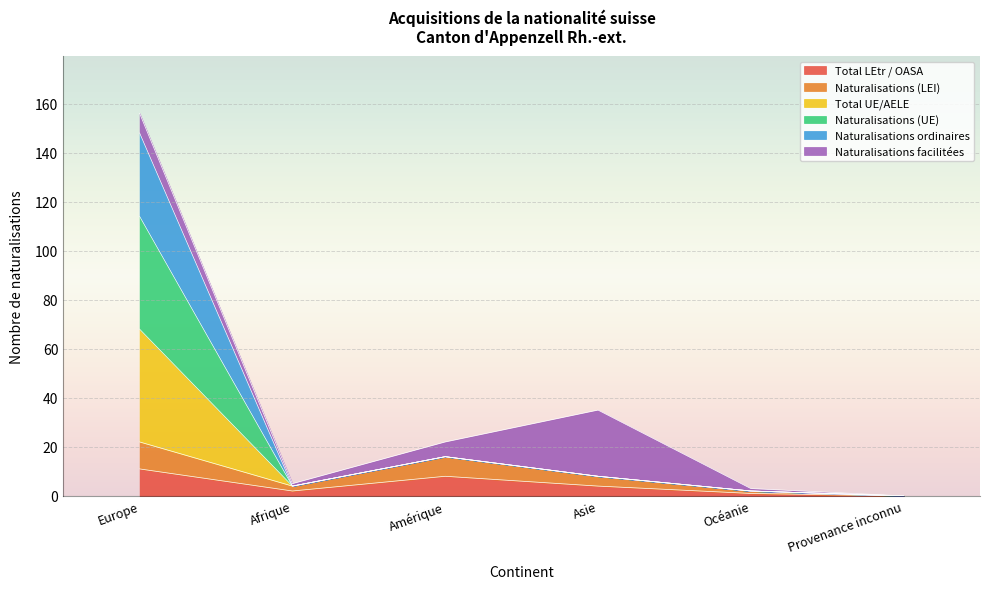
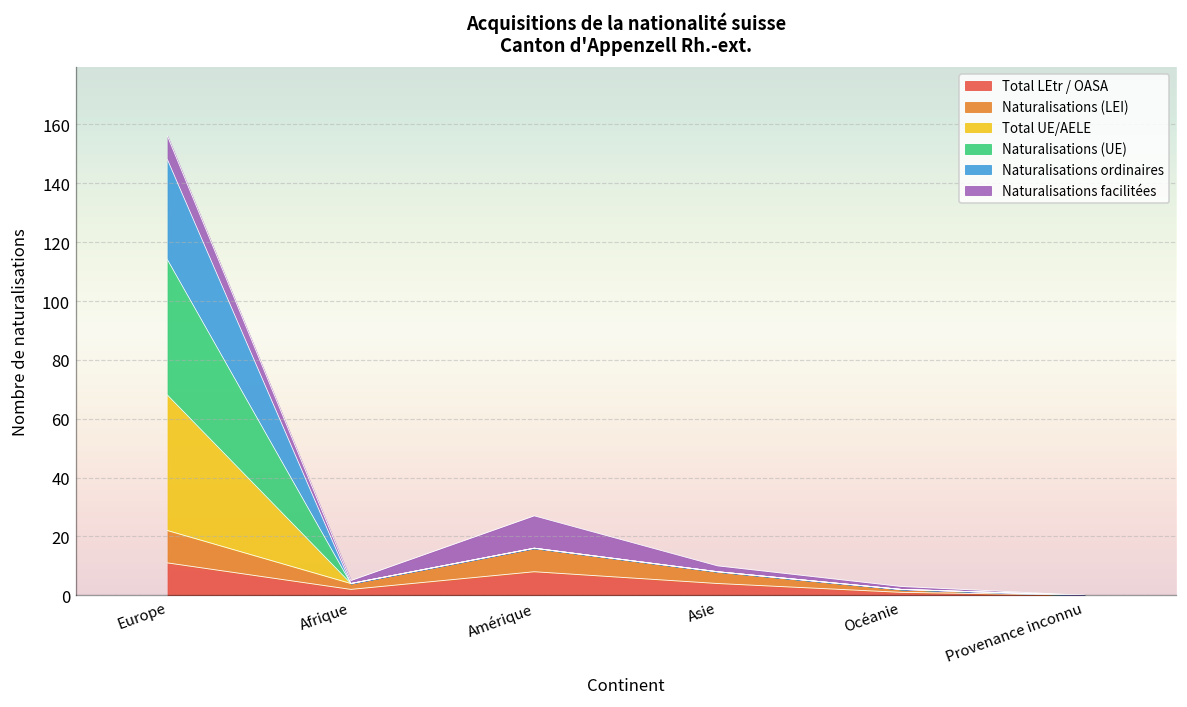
  {
    "Total UE/AELE": {
      "Europe": 46
    },
    "Naturalisations (UE)": {
      "Europe": 46
    },
    "Naturalisations ordinaires": {
      "Europe": 34
    },
    "Naturalisations facilitées": {
      "Europe": 8,
-     "Amérique": 6,
-     "Asie": 27
+     "Amérique": 11,
+     "Asie": 2
    }
  }
